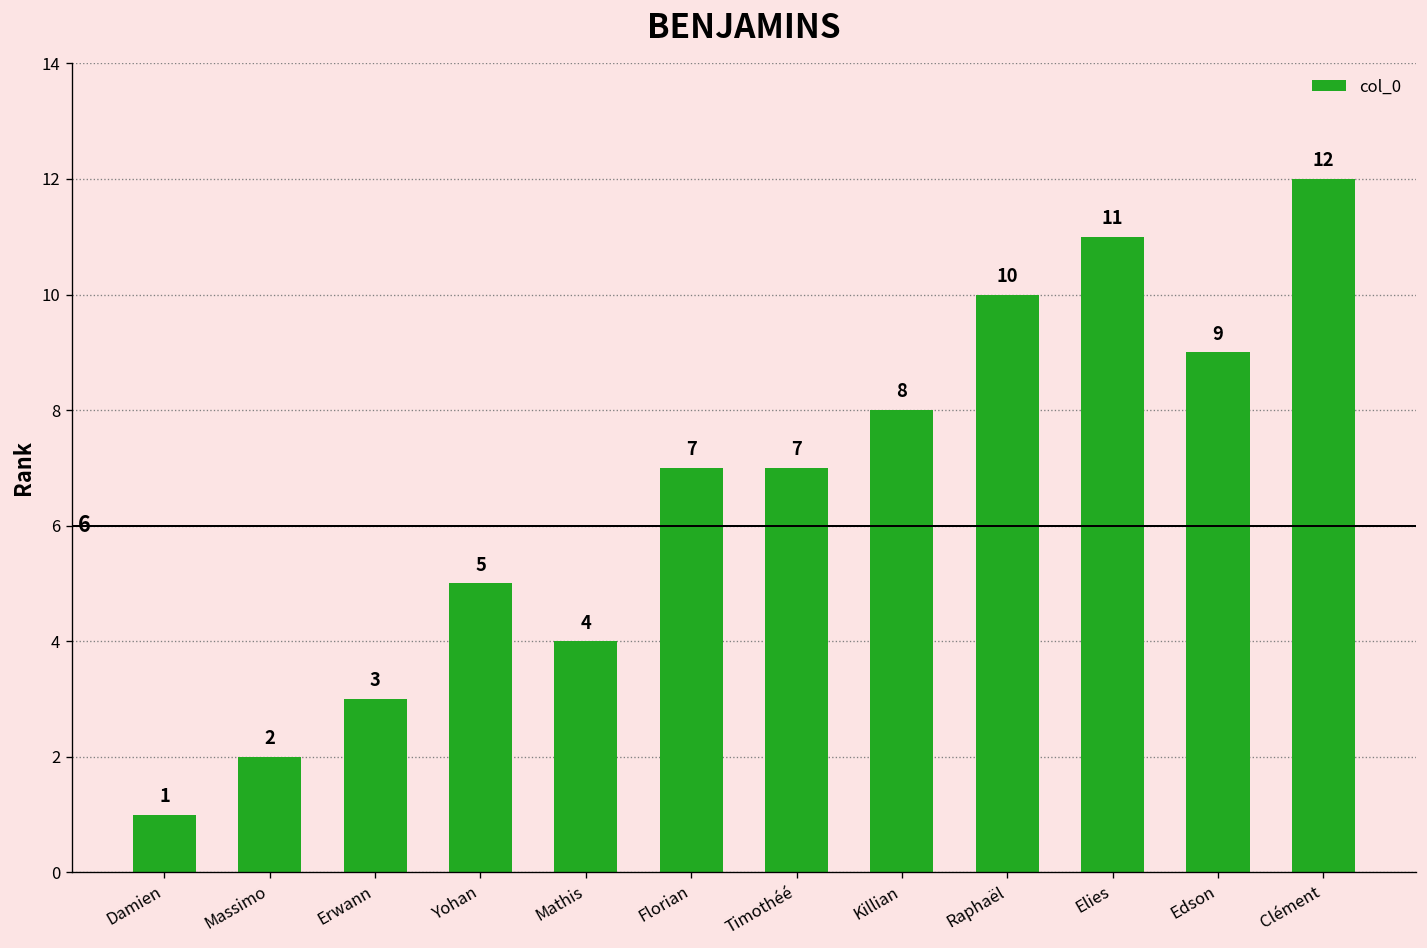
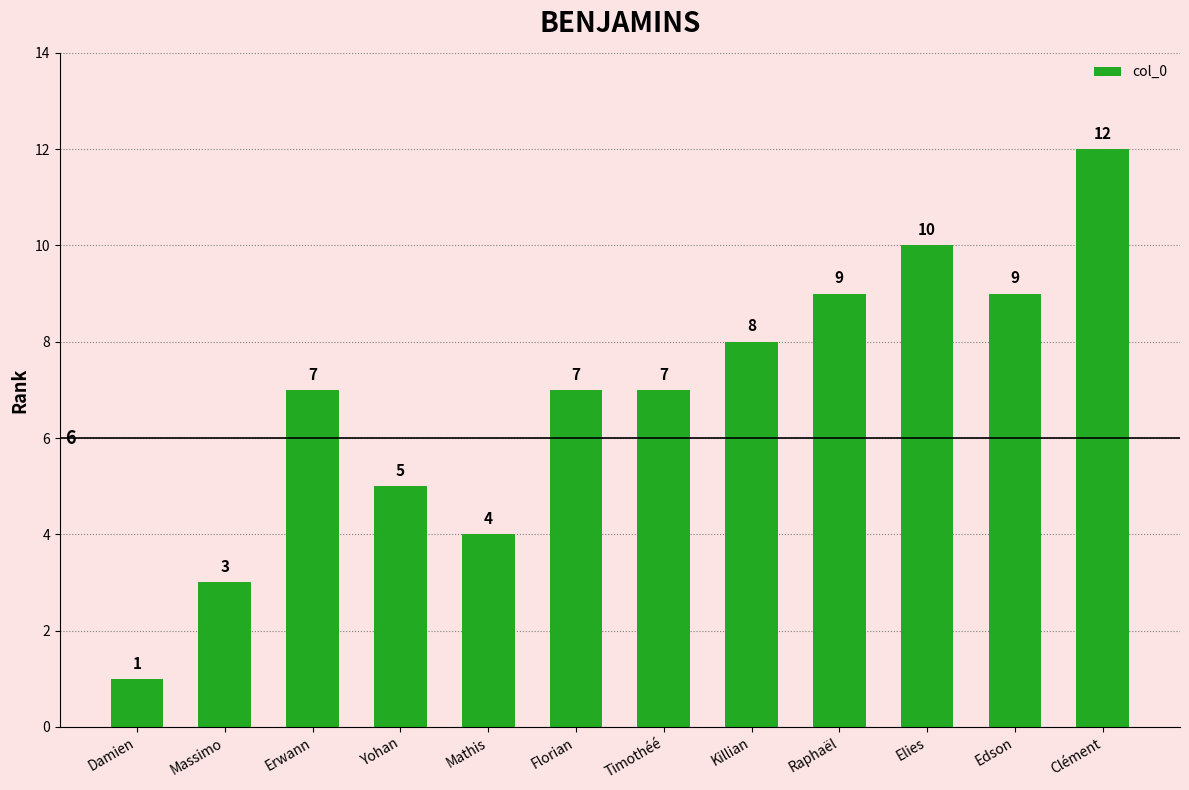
  {
    "Damien": 1,
-   "Massimo": 2,
-   "Erwann": 3,
+   "Massimo": 3,
+   "Erwann": 7,
    "Yohan": 5,
    "Mathis": 4,
    "Florian": 7,
    "Timothéé": 7,
    "Killian": 8,
-   "Raphaël": 10,
-   "Elies": 11,
+   "Raphaël": 9,
+   "Elies": 10,
    "Edson": 9,
    "Clément": 12
  }
